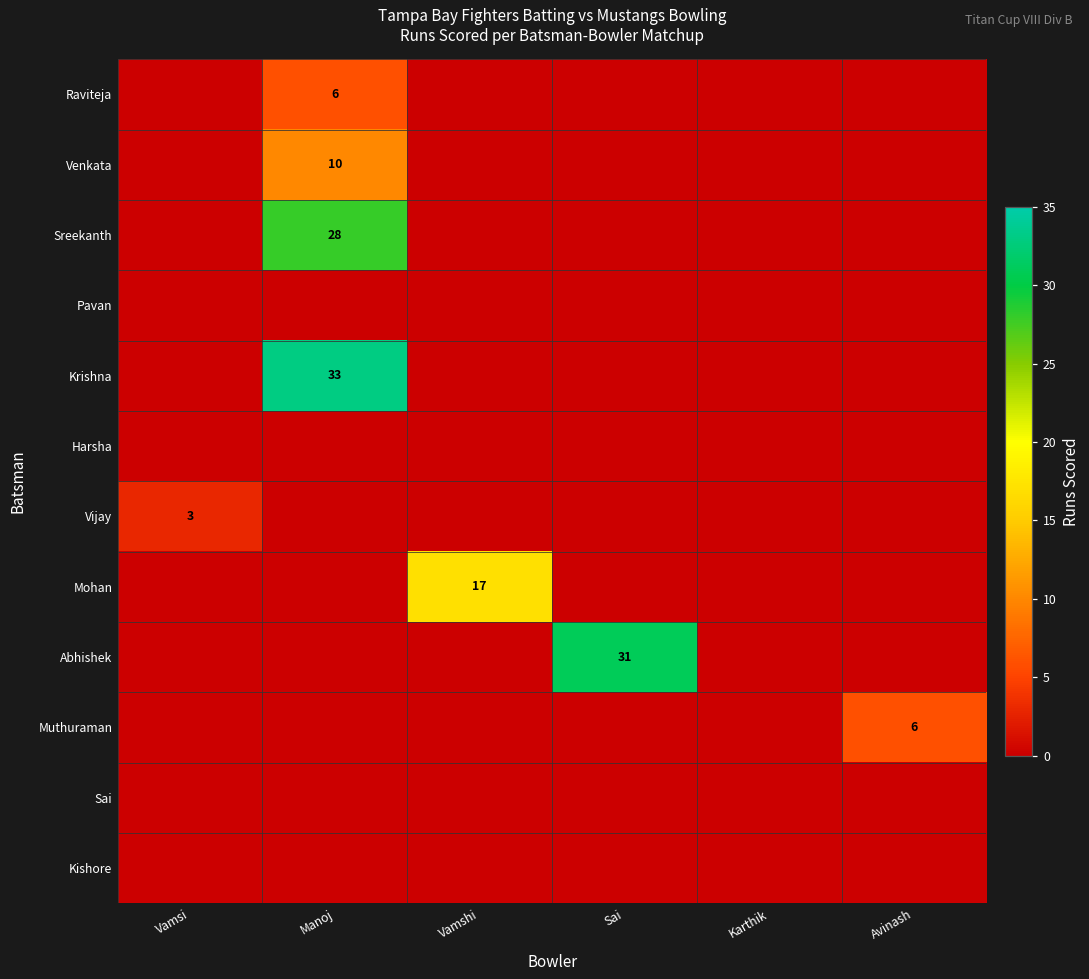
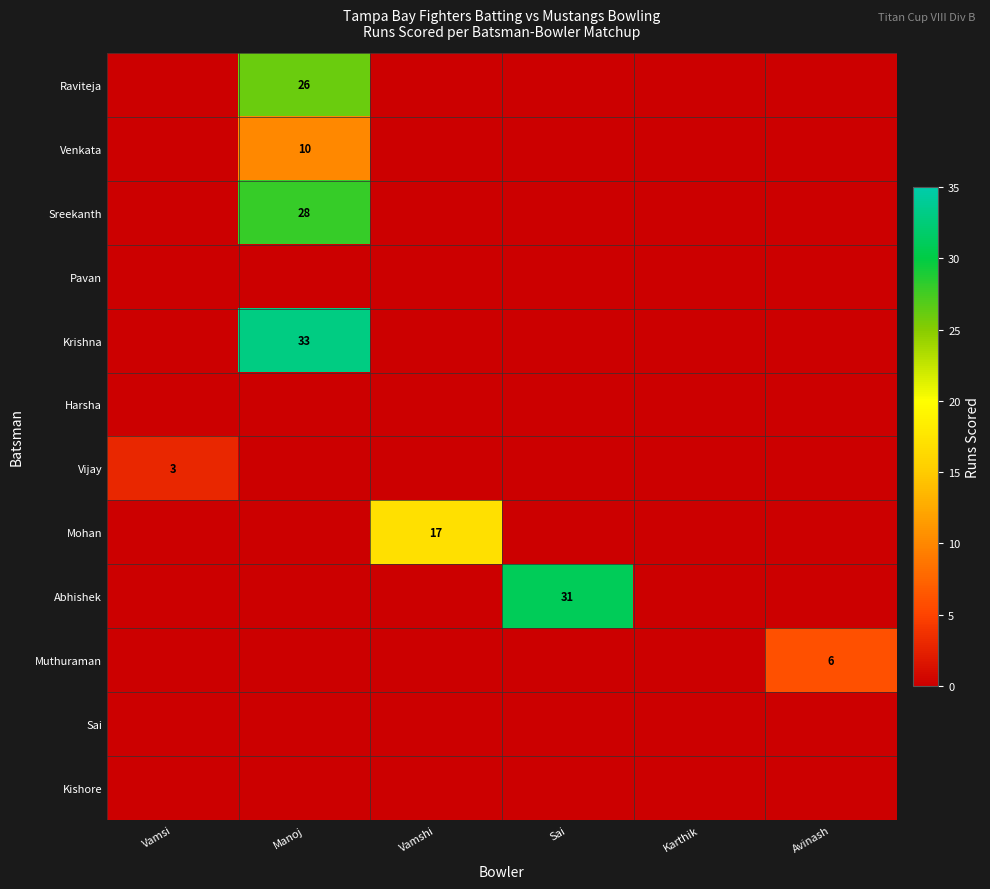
  {
    "Raviteja": {
-     "Manoj": 6
+     "Manoj": 26
    },
    "Venkata": {
      "Manoj": 10
    },
    "Sreekanth": {
      "Manoj": 28
    },
    "Krishna": {
      "Manoj": 33
    },
    "Vijay": {
      "Vamsi": 3
    },
    "Mohan": {
      "Vamshi": 17
    },
    "Abhishek": {
      "Sai": 31
    },
    "Muthuraman": {
      "Avinash": 6
    }
  }
